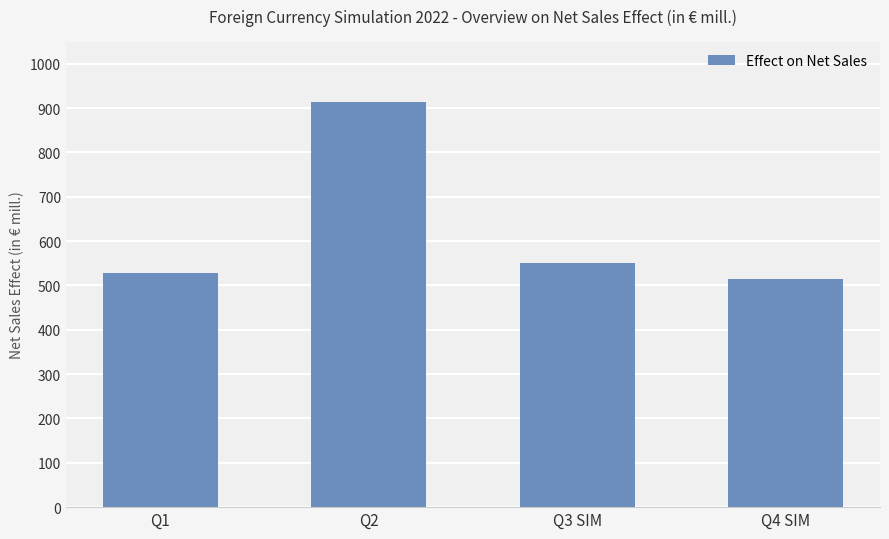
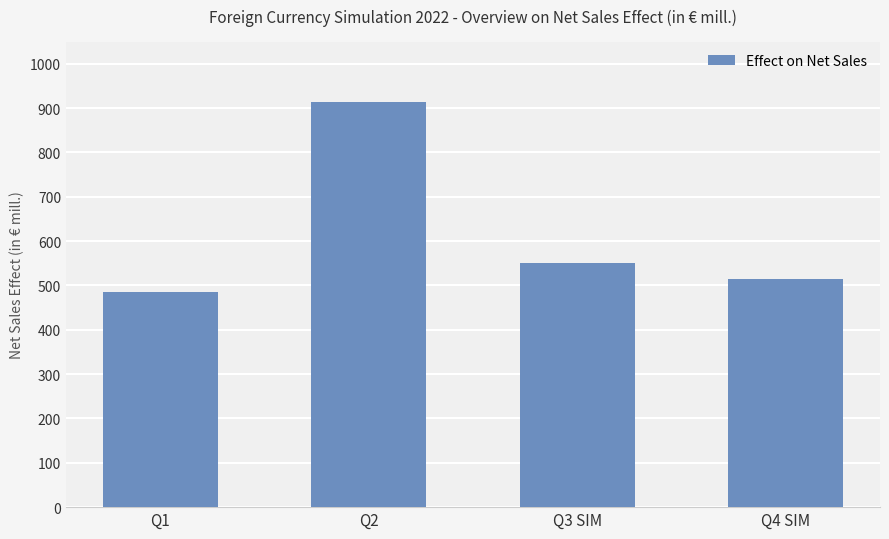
  {
-   "Q1": 530,
+   "Q1": 480,
    "Q2": 920,
    "Q3 SIM": 550,
    "Q4 SIM": 510
  }
